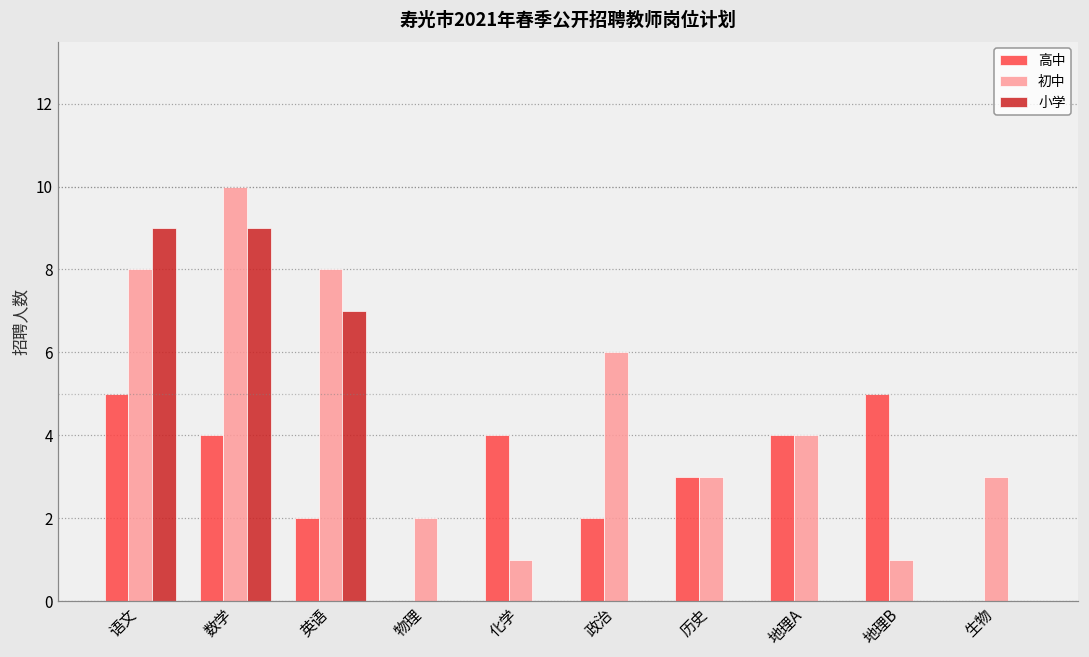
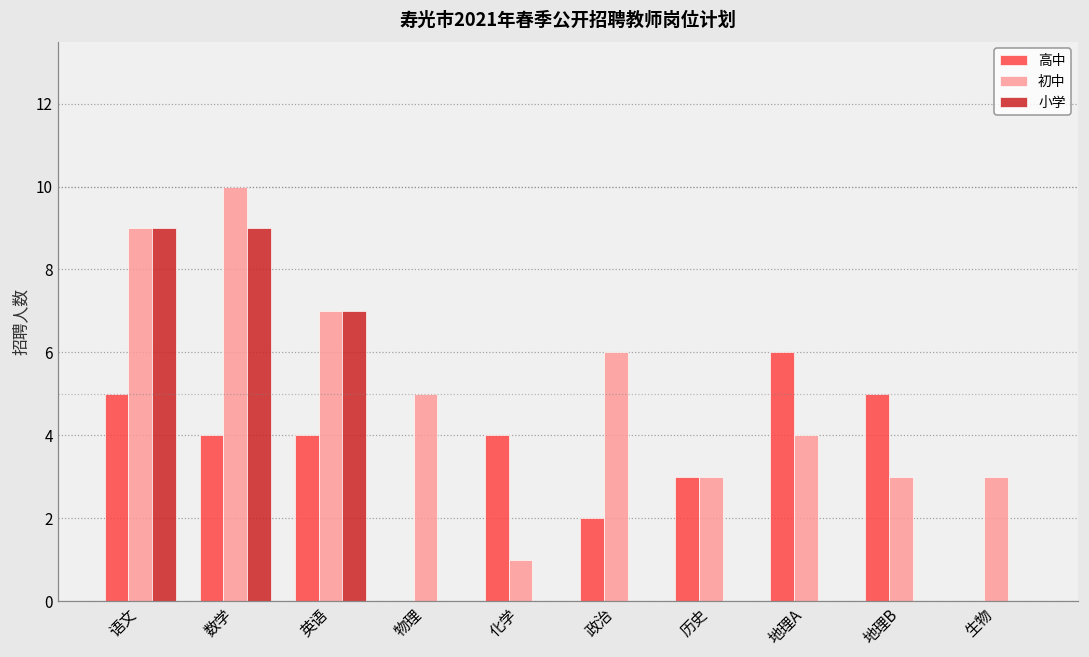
  {
    "高中": {
      "语文": 5,
      "数学": 4,
-     "英语": 2,
+     "英语": 4,
      "物理": 0,
      "化学": 4,
      "政治": 2,
      "历史": 3,
-     "地理A": 4,
+     "地理A": 6,
      "地理B": 5,
      "生物": 0
    },
    "初中": {
-     "语文": 8,
+     "语文": 9,
      "数学": 10,
-     "英语": 8,
-     "物理": 2,
+     "英语": 7,
+     "物理": 5,
      "化学": 1,
      "政治": 6,
      "历史": 3,
      "地理A": 4,
-     "地理B": 1,
+     "地理B": 3,
      "生物": 3
    },
    "小学": {
      "语文": 9,
      "数学": 9,
      "英语": 7,
      "物理": 0,
      "化学": 0,
      "政治": 0,
      "历史": 0,
      "地理A": 0,
      "地理B": 0,
      "生物": 0
    }
  }
